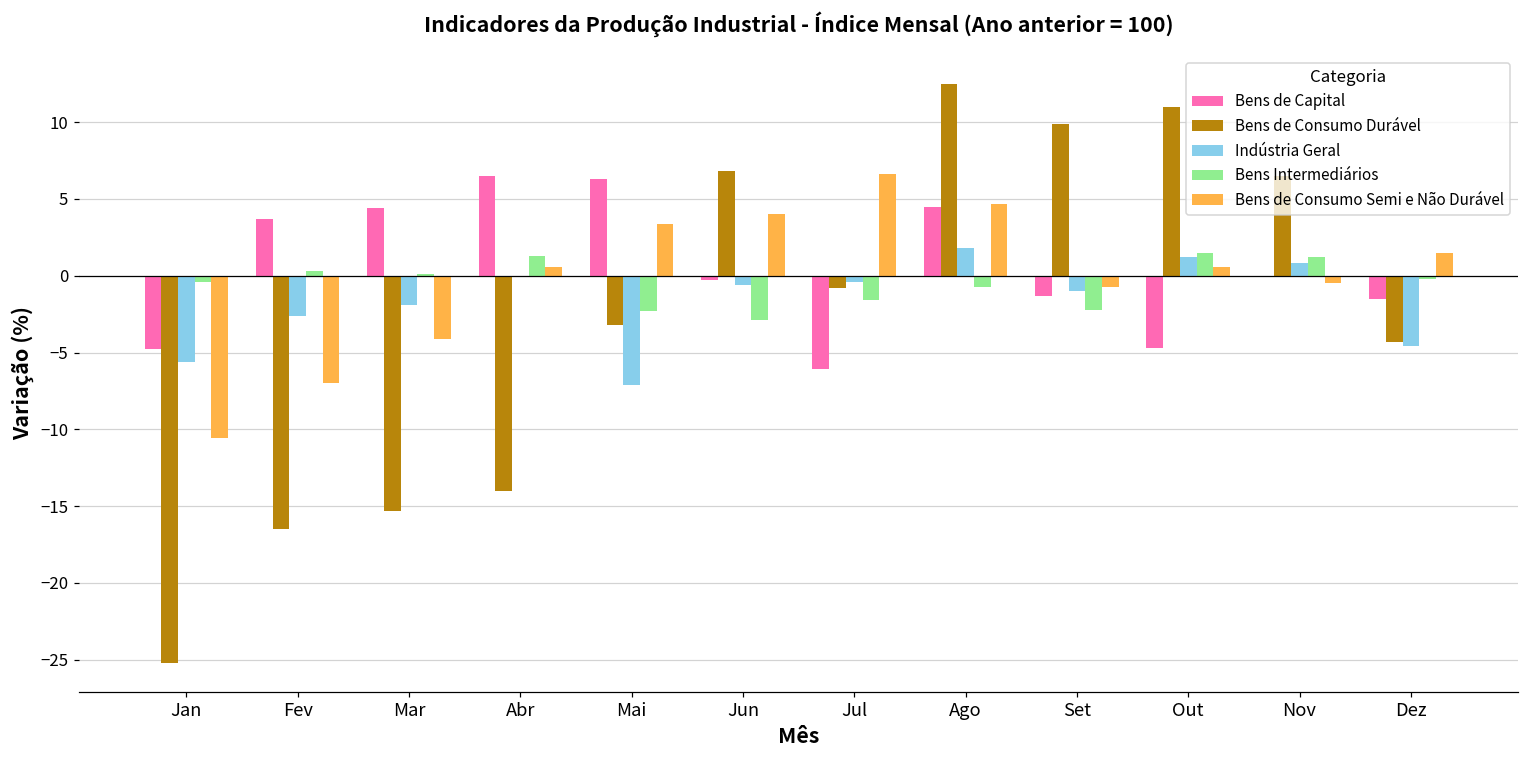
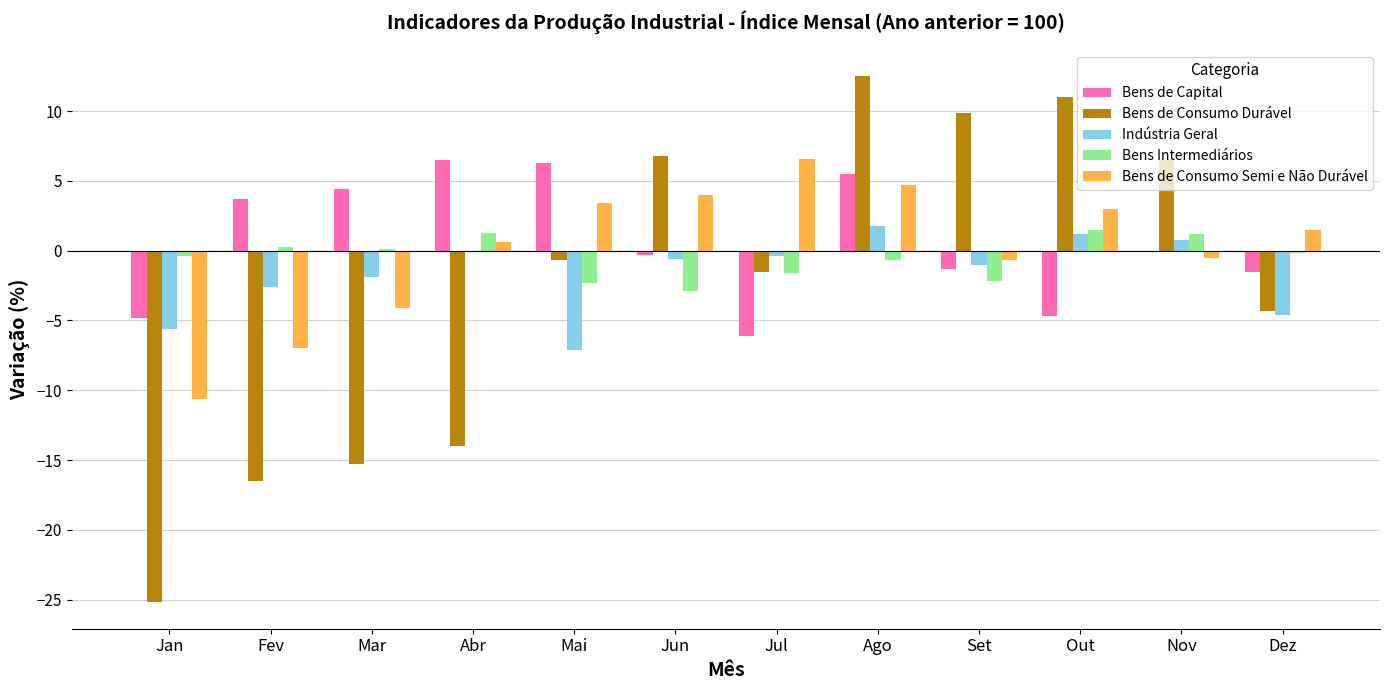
  {
    "Bens de Capital": {
      "Jan": -4.8,
      "Fev": 3.7,
      "Mar": 4.4,
      "Abr": 6.5,
      "Mai": 6.3,
      "Jun": -0.3,
      "Jul": -6.1,
-     "Ago": 4.5,
+     "Ago": 5.5,
      "Set": -1.3,
      "Out": -4.7,
      "Dez": -1.5
    },
    "Bens de Consumo Durável": {
      "Jan": -25.2,
      "Fev": -16.5,
      "Mar": -15.3,
      "Abr": -14.0,
-     "Mai": -3.2,
+     "Mai": -0.7,
      "Jun": 6.8,
-     "Jul": -0.8,
+     "Jul": -1.5,
      "Ago": 12.5,
      "Set": 9.9,
      "Out": 11.0,
      "Dez": -4.3
    },
    "Indústria Geral": {
      "Jan": -5.6,
      "Fev": -2.6,
      "Mar": -1.9,
      "Mai": -7.1,
      "Jun": -0.6,
      "Jul": -0.4,
      "Ago": 1.8,
      "Set": -1.0,
      "Out": 1.2,
      "Nov": 0.8,
      "Dez": -4.6
    },
    "Bens Intermediários": {
      "Jan": -0.4,
      "Fev": 0.3,
      "Abr": 1.3,
      "Mai": -2.3,
      "Jun": -2.9,
      "Jul": -1.6,
      "Ago": -0.7,
      "Set": -2.2,
      "Out": 1.5,
      "Nov": 1.2,
      "Dez": -0.2
    },
    "Bens de Consumo Semi e Não Durável": {
      "Jan": -10.6,
      "Fev": -7.0,
      "Mar": -4.1,
      "Abr": 0.6,
      "Mai": 3.4,
      "Jun": 4.0,
      "Jul": 6.6,
      "Ago": 4.7,
      "Set": -0.7,
-     "Out": 0.6,
+     "Out": 3.0,
      "Nov": -0.5,
      "Dez": 1.5
    }
  }
